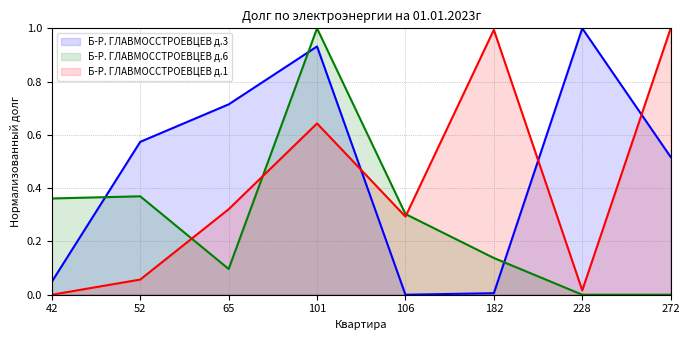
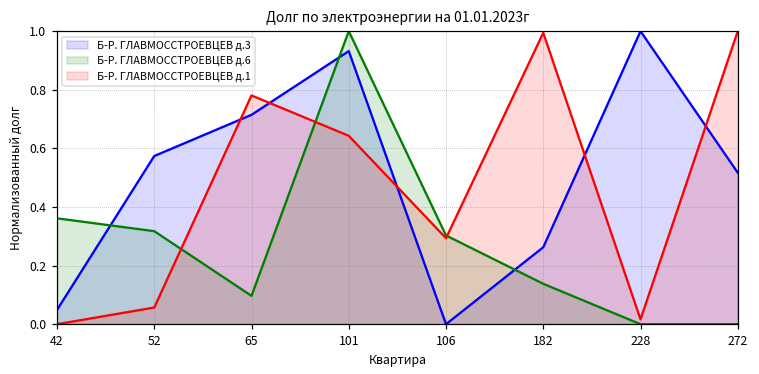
  {
    "Б-Р. ГЛАВМОССТРОЕВЦЕВ д.3": {
      "42": 0.05,
      "52": 0.57,
      "65": 0.71,
      "101": 0.93,
      "106": 0.00,
-     "182": 0.01,
+     "182": 0.26,
      "228": 1.00,
      "272": 0.52
    },
    "Б-Р. ГЛАВМОССТРОЕВЦЕВ д.6": {
      "42": 0.36,
-     "52": 0.37,
+     "52": 0.32,
      "65": 0.10,
      "101": 1.00,
      "106": 0.30,
      "182": 0.14,
      "228": 0.00,
      "272": 0.00
    },
    "Б-Р. ГЛАВМОССТРОЕВЦЕВ д.1": {
      "42": 0.00,
      "52": 0.06,
-     "65": 0.32,
+     "65": 0.78,
      "101": 0.64,
      "106": 0.29,
      "182": 0.99,
      "228": 0.02,
      "272": 1.00
    }
  }
